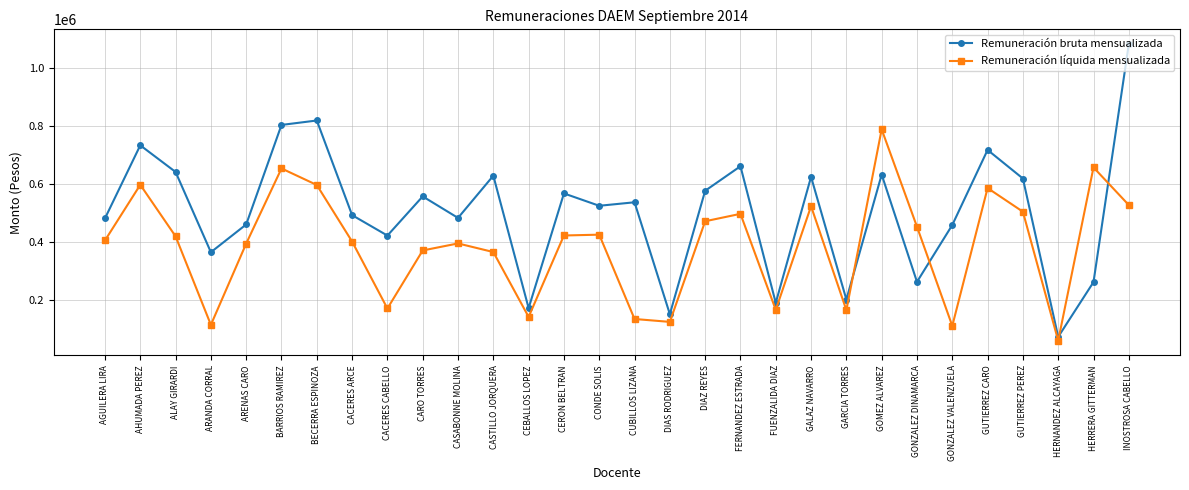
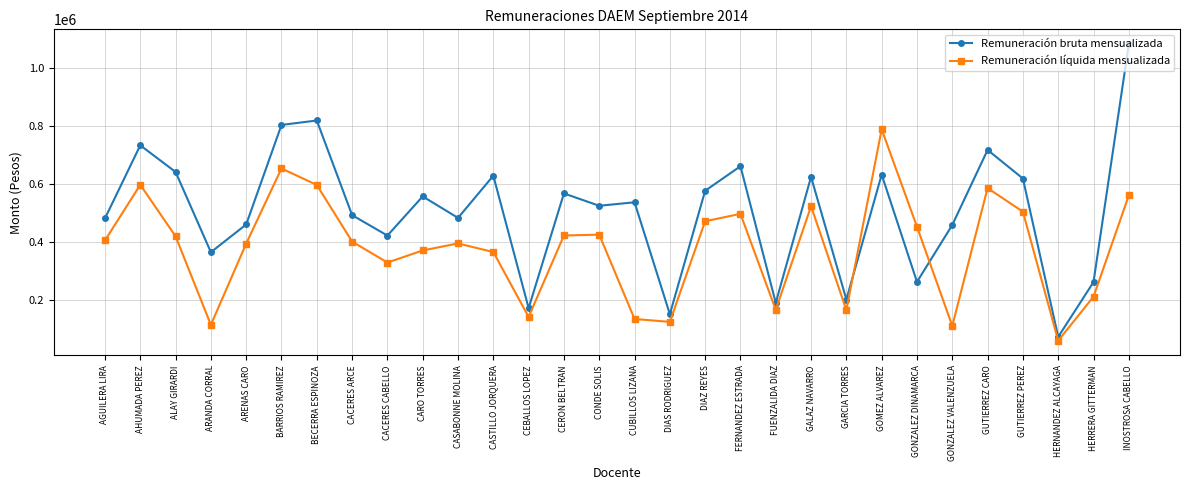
  {
    "Remuneración bruta mensualizada": {
      "AGUILERA LIRA": 480000,
      "AHUMADA PEREZ": 730000,
      "ALAY GIRARDI": 640000,
      "ARANDA CORRAL": 360000,
      "ARENAS CARO": 460000,
      "BARRIOS RAMIREZ": 800000,
      "BECERRA ESPINOZA": 820000,
      "CACERES ARCE": 490000,
      "CACERES CABELLO": 420000,
      "CARO TORRES": 560000,
      "CASABONNE MOLINA": 480000,
      "CASTILLO JORQUERA": 630000,
      "CEBALLOS LOPEZ": 170000,
      "CERON BELTRAN": 570000,
      "CONDE SOLIS": 530000,
      "CUBILLOS LIZANA": 540000,
      "DIAS RODRIGUEZ": 150000,
      "DIAZ REYES": 580000,
      "FERNANDEZ ESTRADA": 660000,
      "FUENZALIDA DIAZ": 190000,
      "GALAZ NAVARRO": 630000,
      "GARCIA TORRES": 200000,
      "GOMEZ ALVAREZ": 630000,
      "GONZALEZ DINAMARCA": 260000,
      "GONZALEZ VALENZUELA": 460000,
      "GUTIERREZ CARO": 720000,
      "GUTIERREZ PEREZ": 620000,
      "HERNANDEZ ALCAYAGA": 70000,
      "HERRERA GITTERMAN": 260000
    },
    "Remuneración líquida mensualizada": {
      "AGUILERA LIRA": 410000,
      "AHUMADA PEREZ": 600000,
      "ALAY GIRARDI": 420000,
      "ARANDA CORRAL": 110000,
      "ARENAS CARO": 390000,
      "BARRIOS RAMIREZ": 650000,
      "BECERRA ESPINOZA": 600000,
      "CACERES ARCE": 400000,
-     "CACERES CABELLO": 170000,
+     "CACERES CABELLO": 330000,
      "CARO TORRES": 370000,
      "CASABONNE MOLINA": 390000,
      "CASTILLO JORQUERA": 370000,
      "CEBALLOS LOPEZ": 140000,
      "CERON BELTRAN": 420000,
      "CONDE SOLIS": 430000,
      "CUBILLOS LIZANA": 130000,
      "DIAS RODRIGUEZ": 120000,
      "DIAZ REYES": 470000,
      "FERNANDEZ ESTRADA": 500000,
      "FUENZALIDA DIAZ": 170000,
      "GALAZ NAVARRO": 520000,
      "GARCIA TORRES": 160000,
      "GOMEZ ALVAREZ": 790000,
      "GONZALEZ DINAMARCA": 450000,
      "GONZALEZ VALENZUELA": 110000,
      "GUTIERREZ CARO": 590000,
      "GUTIERREZ PEREZ": 500000,
      "HERNANDEZ ALCAYAGA": 60000,
-     "HERRERA GITTERMAN": 660000,
-     "INOSTROSA CABELLO": 530000
+     "HERRERA GITTERMAN": 210000,
+     "INOSTROSA CABELLO": 560000
    }
  }
